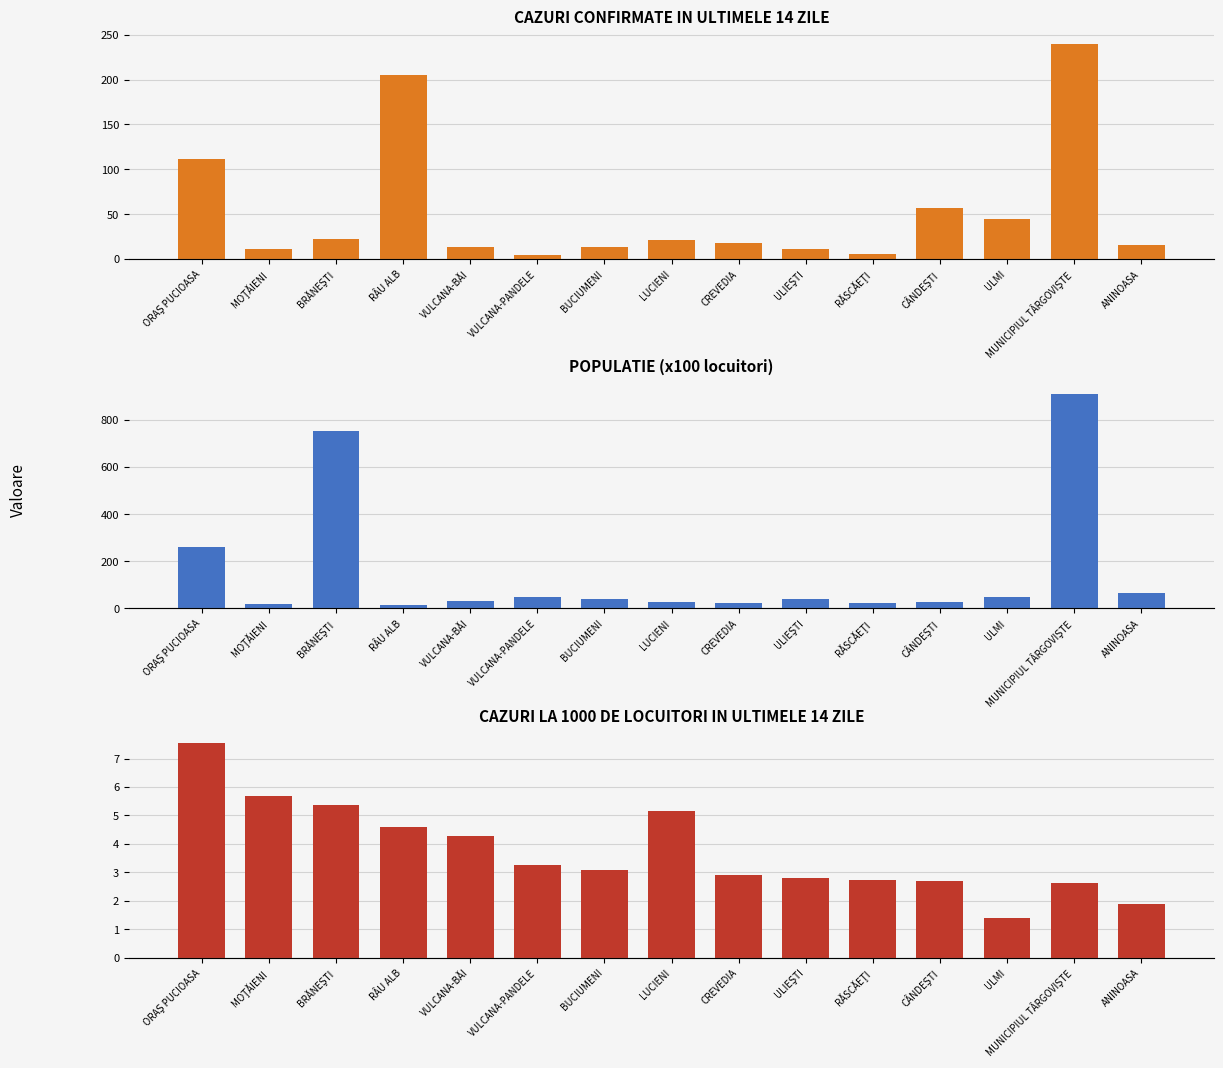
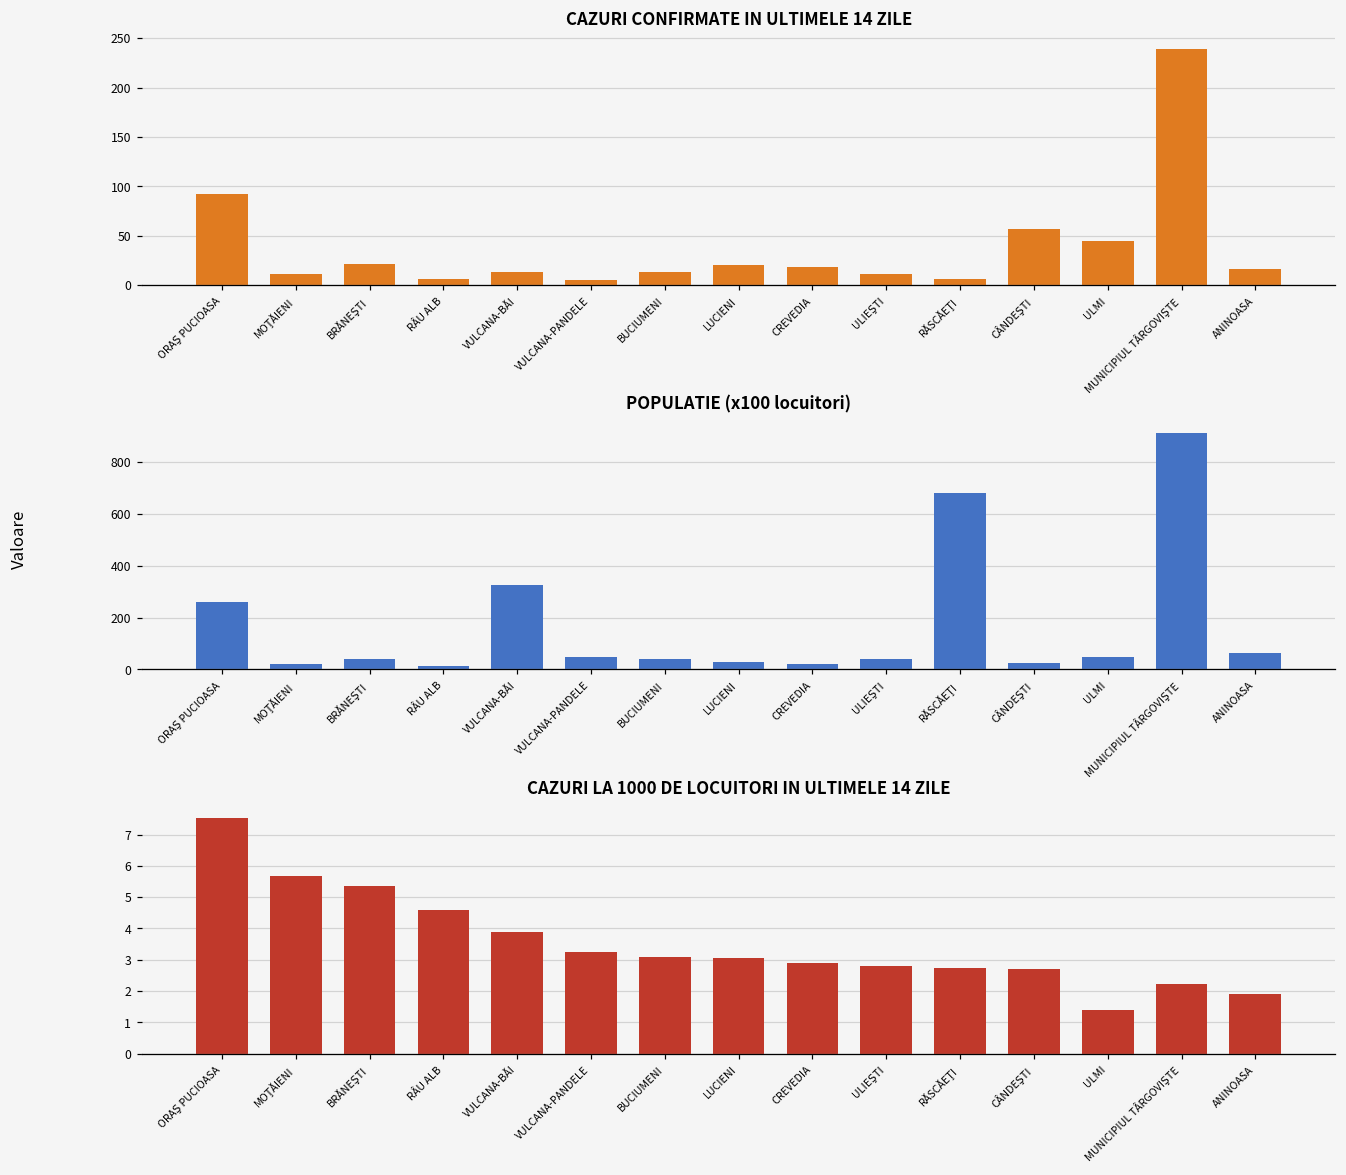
  {
    "CAZURI CONFIRMATE IN ULTIMELE 14 ZILE": {
-     "ORAŞ PUCIOASA": 110,
+     "ORAŞ PUCIOASA": 90,
      "MOŢĂIENI": 10,
      "BRĂNEŞTI": 20,
-     "RÂU ALB": 210,
+     "RÂU ALB": 10,
      "VULCANA-BĂI": 10,
      "VULCANA-PANDELE": 10,
      "BUCIUMENI": 10,
      "LUCIENI": 20,
      "CREVEDIA": 20,
      "ULIEŞTI": 10,
      "RĂSCĂEŢI": 10,
      "CÂNDEŞTI": 60,
      "ULMI": 50,
      "MUNICIPIUL TÂRGOVIŞTE": 240,
      "ANINOASA": 20
    },
    "POPULATIE (x100 locuitori)": {
      "ORAŞ PUCIOASA": 260,
      "MOŢĂIENI": 20,
-     "BRĂNEŞTI": 750,
+     "BRĂNEŞTI": 40,
      "RÂU ALB": 10,
-     "VULCANA-BĂI": 30,
+     "VULCANA-BĂI": 330,
      "VULCANA-PANDELE": 50,
      "BUCIUMENI": 40,
      "LUCIENI": 30,
      "CREVEDIA": 20,
      "ULIEŞTI": 40,
-     "RĂSCĂEŢI": 20,
+     "RĂSCĂEŢI": 680,
      "CÂNDEŞTI": 30,
      "ULMI": 50,
      "MUNICIPIUL TÂRGOVIŞTE": 910,
      "ANINOASA": 60
    },
    "CAZURI LA 1000 DE LOCUITORI IN ULTIMELE 14 ZILE": {
      "ORAŞ PUCIOASA": 7.5,
      "MOŢĂIENI": 5.7,
      "BRĂNEŞTI": 5.4,
      "RÂU ALB": 4.6,
-     "VULCANA-BĂI": 4.3,
+     "VULCANA-BĂI": 3.9,
      "VULCANA-PANDELE": 3.3,
      "BUCIUMENI": 3.1,
-     "LUCIENI": 5.2,
+     "LUCIENI": 3.1,
      "CREVEDIA": 2.9,
      "ULIEŞTI": 2.8,
      "RĂSCĂEŢI": 2.7,
      "CÂNDEŞTI": 2.7,
      "ULMI": 1.4,
-     "MUNICIPIUL TÂRGOVIŞTE": 2.6,
+     "MUNICIPIUL TÂRGOVIŞTE": 2.2,
      "ANINOASA": 1.9
    }
  }
